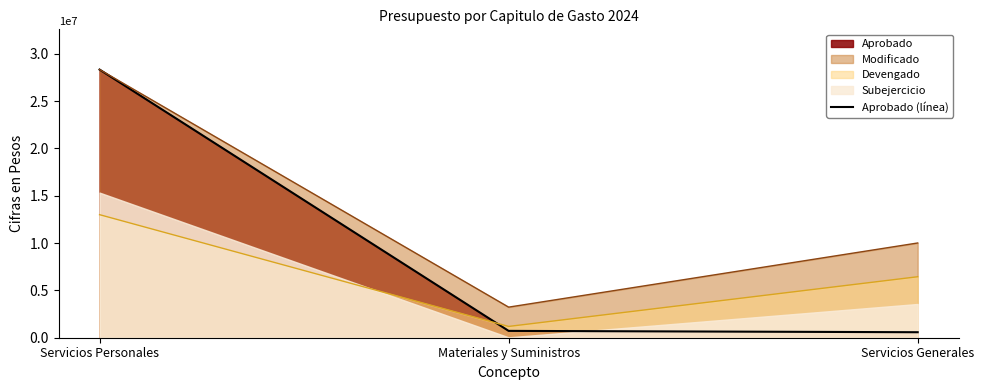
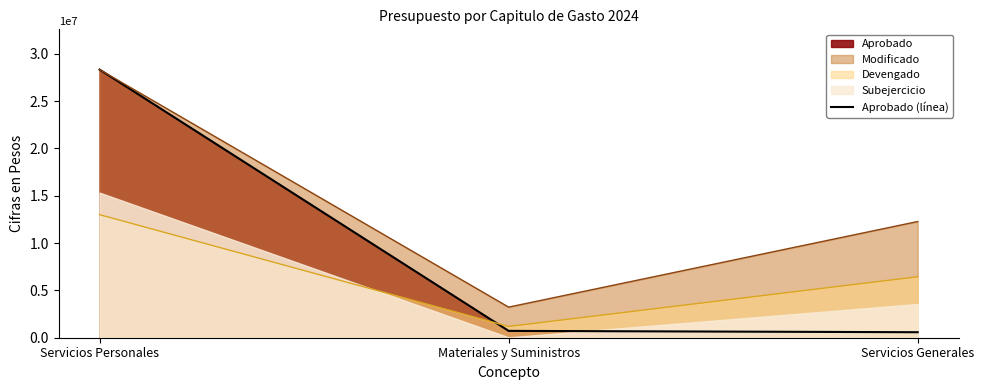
  {
    "Aprobado": {
      "Materiales y Suministros": 1000000,
      "Servicios Generales": 1000000
    },
    "Modificado": {
      "Materiales y Suministros": 3000000,
-     "Servicios Generales": 10000000
+     "Servicios Generales": 12000000
    }
  }
